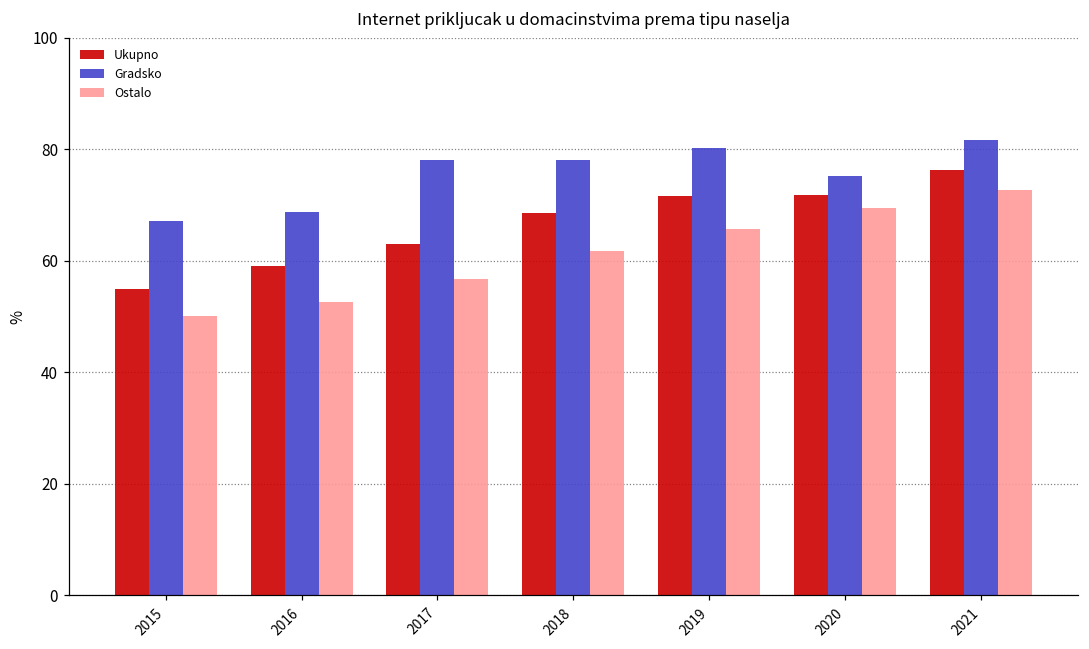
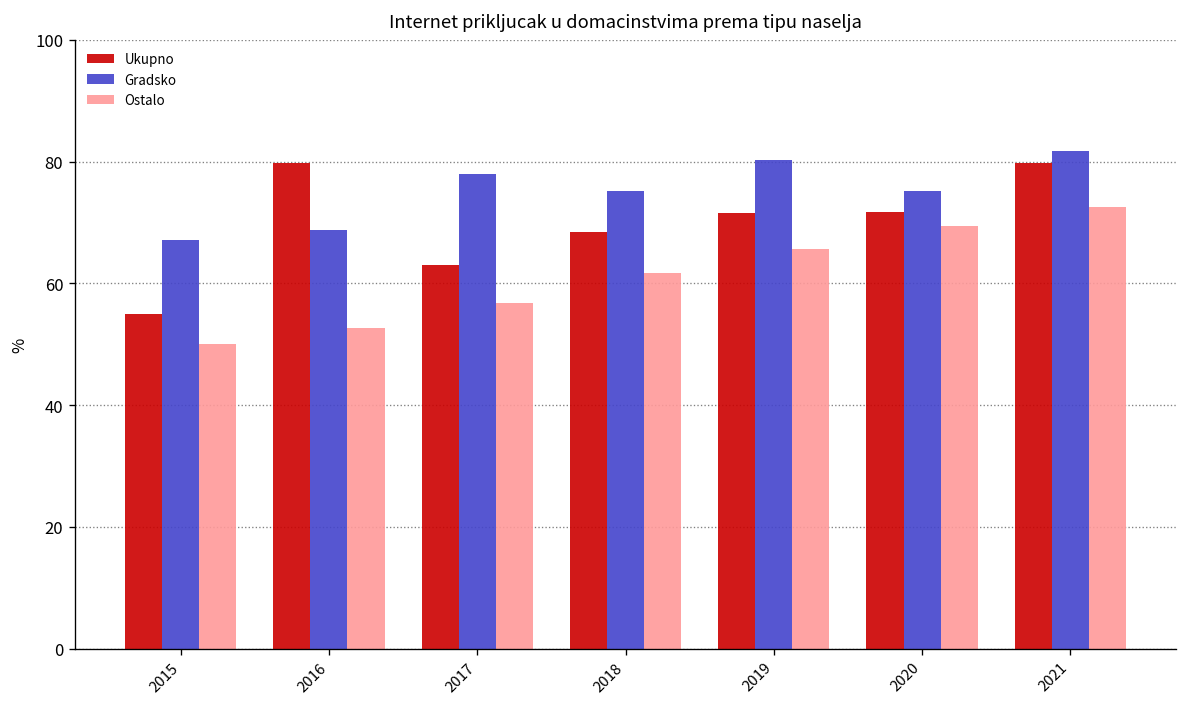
  {
    "Ukupno": {
      "2015": 55,
-     "2016": 59,
+     "2016": 80,
      "2017": 63,
      "2018": 69,
      "2019": 72,
      "2020": 72,
-     "2021": 76
+     "2021": 80
    },
    "Gradsko": {
      "2015": 67,
      "2016": 69,
      "2017": 78,
-     "2018": 78,
+     "2018": 75,
      "2019": 80,
      "2020": 75,
      "2021": 82
    },
    "Ostalo": {
      "2015": 50,
      "2016": 53,
      "2017": 57,
      "2018": 62,
      "2019": 66,
      "2020": 69,
      "2021": 73
    }
  }
